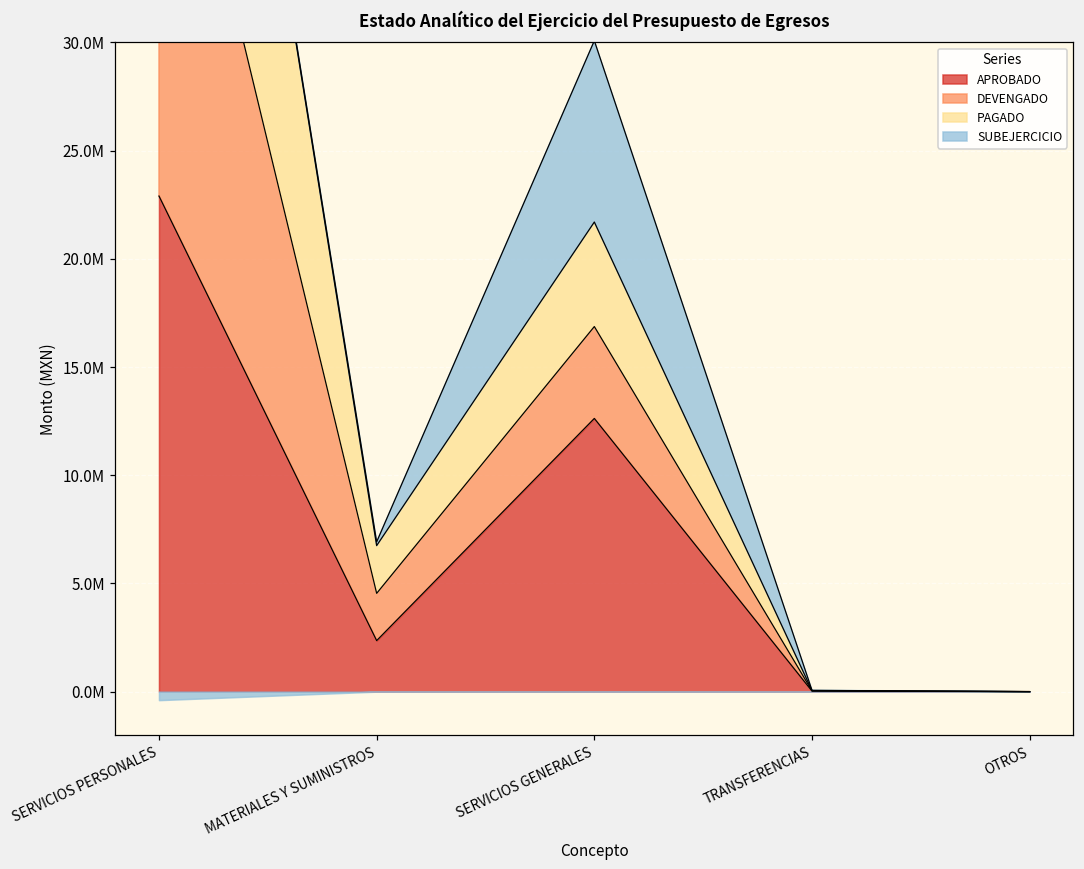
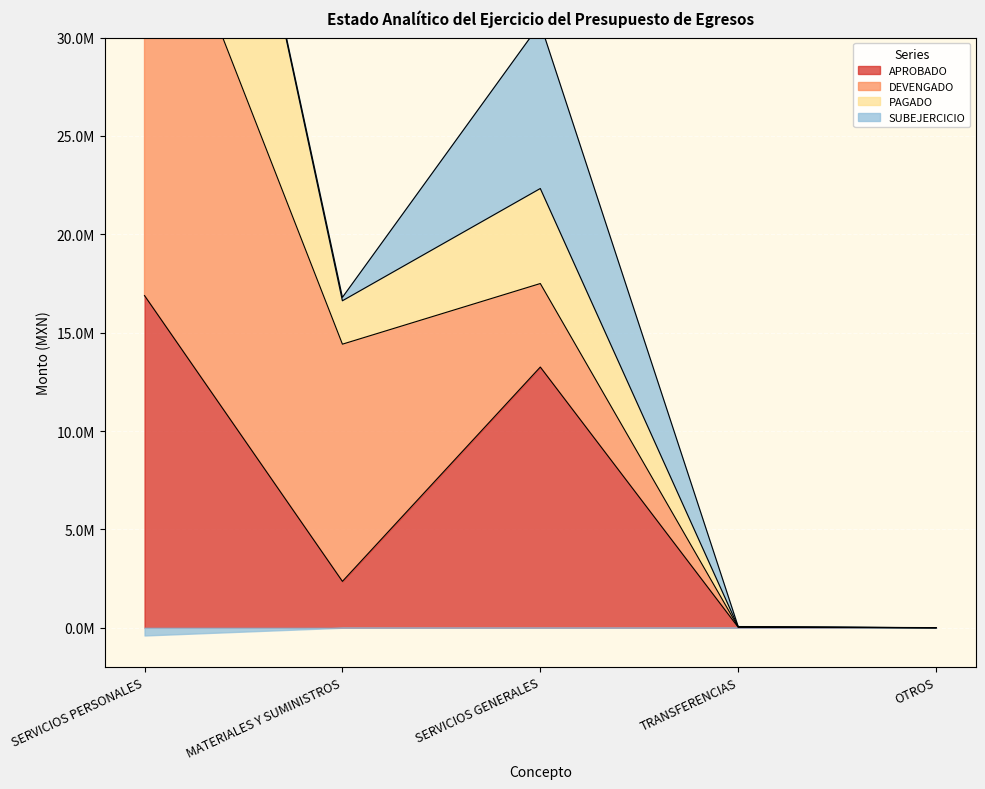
  {
    "APROBADO": {
-     "SERVICIOS PERSONALES": 22900000,
+     "SERVICIOS PERSONALES": 16900000,
      "MATERIALES Y SUMINISTROS": 2400000,
-     "SERVICIOS GENERALES": 12600000
+     "SERVICIOS GENERALES": 13300000
    },
    "DEVENGADO": {
-     "MATERIALES Y SUMINISTROS": 2200000,
+     "MATERIALES Y SUMINISTROS": 12100000,
      "SERVICIOS GENERALES": 4200000
    },
    "PAGADO": {
      "MATERIALES Y SUMINISTROS": 2200000,
      "SERVICIOS GENERALES": 4800000
    }
  }
